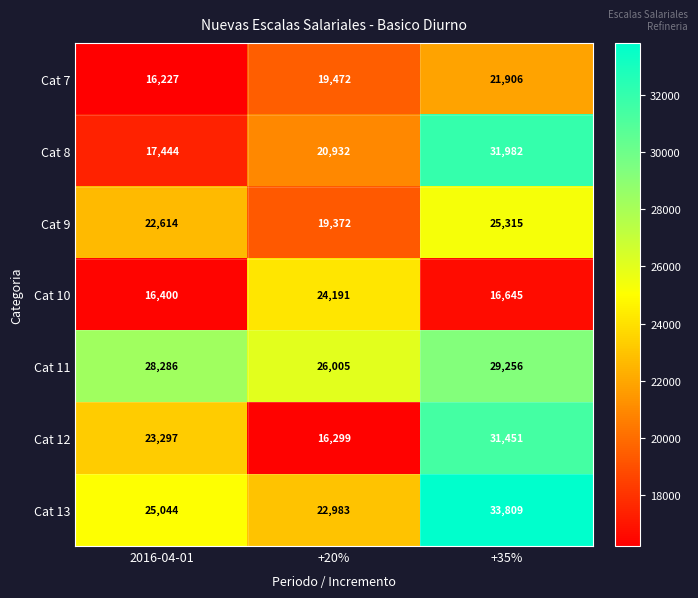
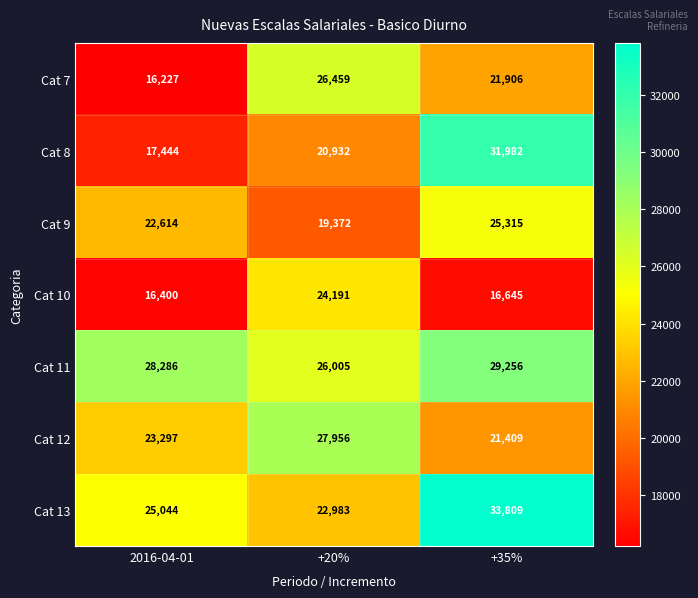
  {
    "Cat 7": {
      "2016-04-01": "16,227",
-     "+20%": "19,472",
+     "+20%": "26,459",
      "+35%": "21,906"
    },
    "Cat 8": {
      "2016-04-01": "17,444",
      "+20%": "20,932",
      "+35%": "31,982"
    },
    "Cat 9": {
      "2016-04-01": "22,614",
      "+20%": "19,372",
      "+35%": "25,315"
    },
    "Cat 10": {
      "2016-04-01": "16,400",
      "+20%": "24,191",
      "+35%": "16,645"
    },
    "Cat 11": {
      "2016-04-01": "28,286",
      "+20%": "26,005",
      "+35%": "29,256"
    },
    "Cat 12": {
      "2016-04-01": "23,297",
-     "+20%": "16,299",
-     "+35%": "31,451"
+     "+20%": "27,956",
+     "+35%": "21,409"
    },
    "Cat 13": {
      "2016-04-01": "25,044",
      "+20%": "22,983",
      "+35%": "33,809"
    }
  }
